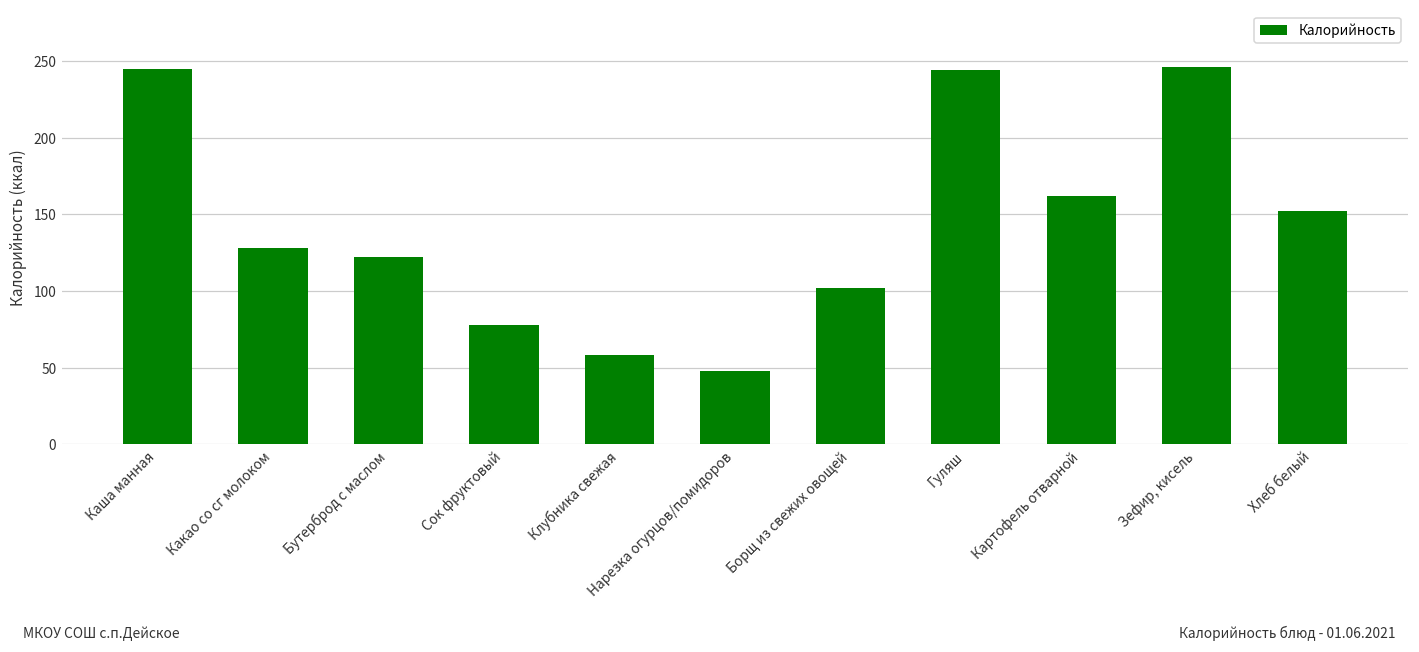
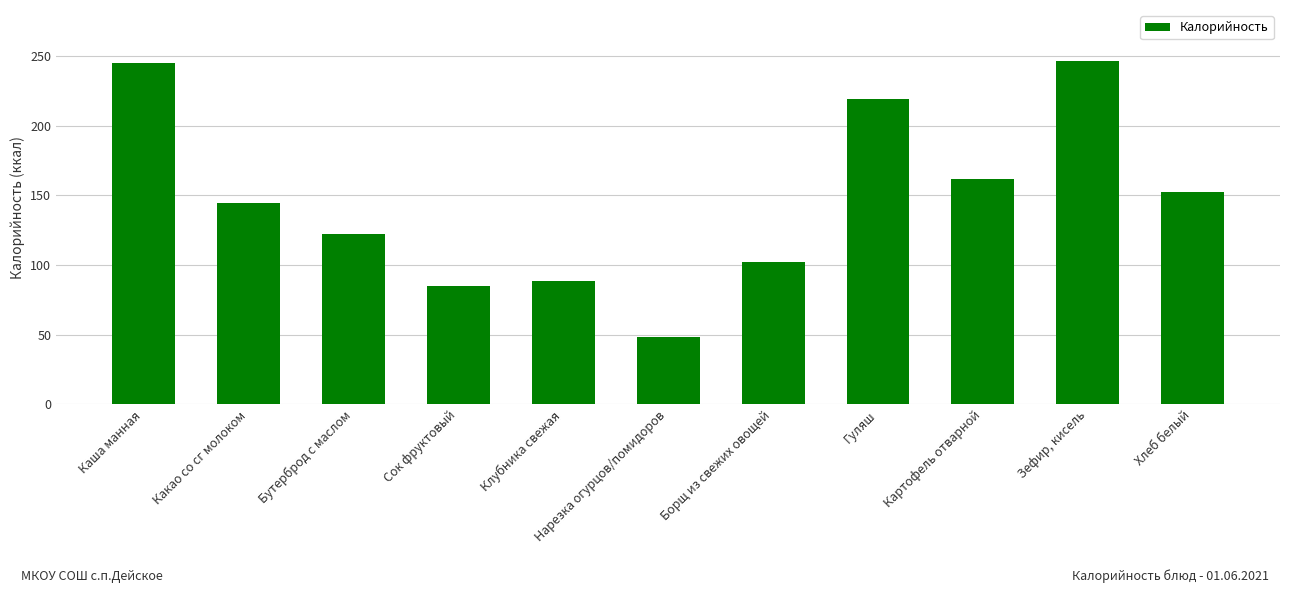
  {
    "Каша манная": 245,
-   "Какао со сг молоком": 128,
+   "Какао со сг молоком": 144,
    "Бутерброд с маслом": 122,
-   "Сок фруктовый": 78,
-   "Клубника свежая": 59,
+   "Сок фруктовый": 85,
+   "Клубника свежая": 89,
    "Нарезка огурцов/помидоров": 48,
    "Борщ из свежих овощей": 102,
-   "Гуляш": 245,
+   "Гуляш": 219,
    "Картофель отварной": 162,
    "Зефир, кисель": 246,
    "Хлеб белый": 153
  }
